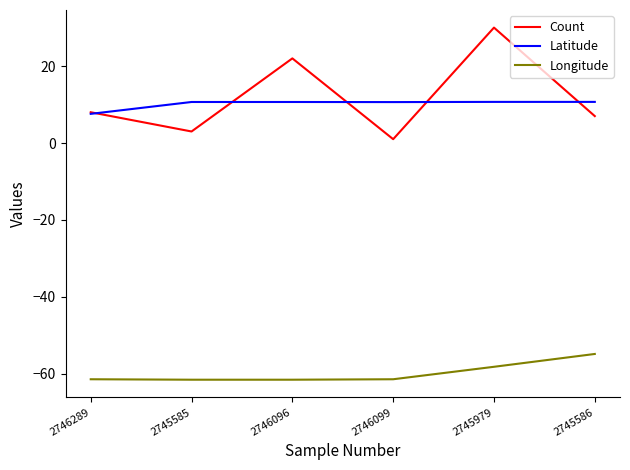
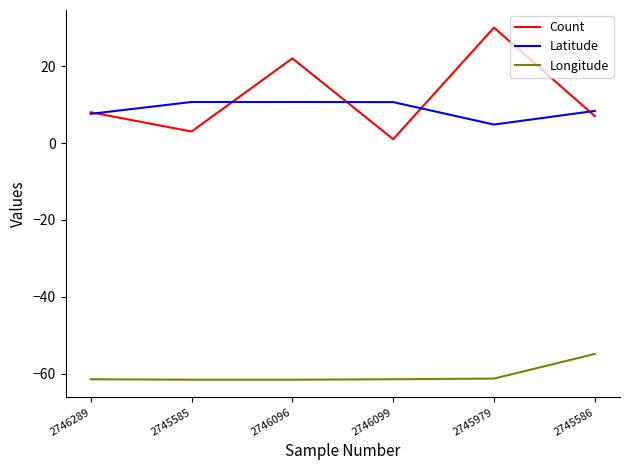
  {
    "Count": {
      "2745585": 3,
      "2746096": 22,
      "2746099": 1,
      "2745979": 30,
      "2745586": 7
    },
    "Latitude": {
      "2745585": 11,
      "2746096": 11,
      "2746099": 11,
-     "2745979": 11,
-     "2745586": 11
+     "2745979": 5,
+     "2745586": 8
    },
    "Longitude": {
      "2746289": -61,
      "2745585": -62,
      "2746096": -62,
      "2746099": -61,
-     "2745979": -58,
+     "2745979": -61,
      "2745586": -55
    }
  }
